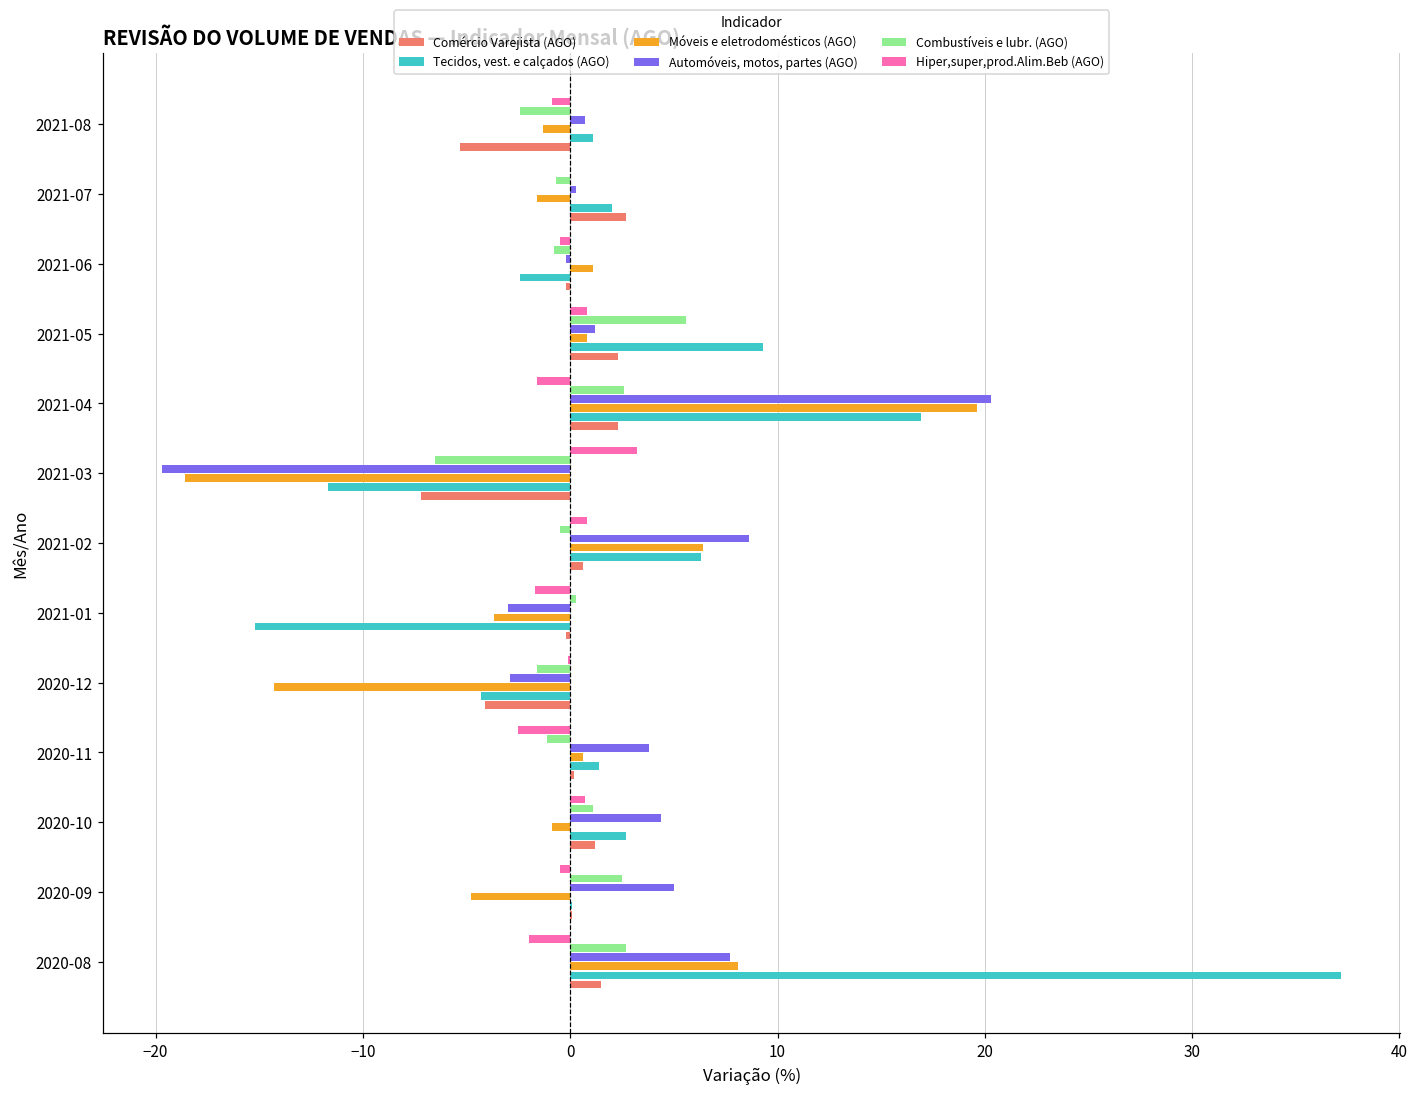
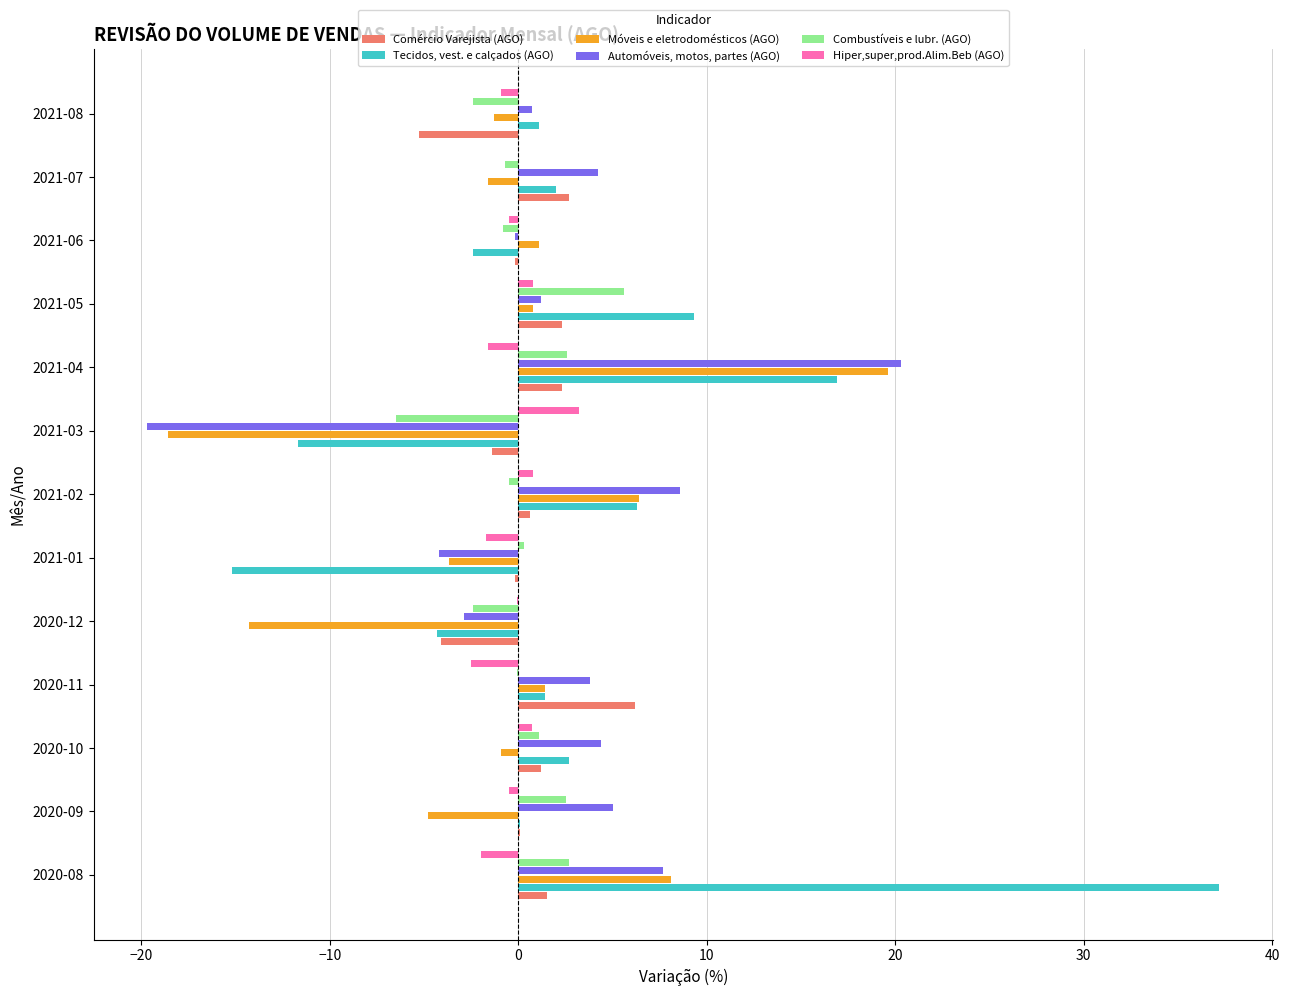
  {
    "Comércio Varejista (AGO)": {
      "2021-08": -5.3,
      "2021-07": 2.7,
      "2021-06": -0.2,
      "2021-05": 2.3,
      "2021-04": 2.3,
-     "2021-03": -7.2,
+     "2021-03": -1.4,
      "2021-02": 0.6,
      "2021-01": -0.2,
      "2020-12": -4.1,
-     "2020-11": 0.2,
+     "2020-11": 6.2,
      "2020-10": 1.2,
      "2020-08": 1.5
    },
    "Tecidos, vest. e calçados (AGO)": {
      "2021-08": 1.1,
      "2021-07": 2.0,
      "2021-06": -2.4,
      "2021-05": 9.3,
      "2021-04": 16.9,
      "2021-03": -11.7,
      "2021-02": 6.3,
      "2021-01": -15.2,
      "2020-12": -4.3,
      "2020-11": 1.4,
      "2020-10": 2.7,
      "2020-08": 37.2
    },
    "Móveis e eletrodomésticos (AGO)": {
      "2021-08": -1.3,
      "2021-07": -1.6,
      "2021-06": 1.1,
      "2021-05": 0.8,
      "2021-04": 19.6,
      "2021-03": -18.6,
      "2021-02": 6.4,
      "2021-01": -3.7,
      "2020-12": -14.3,
-     "2020-11": 0.6,
+     "2020-11": 1.4,
      "2020-10": -0.9,
      "2020-09": -4.8,
      "2020-08": 8.1
    },
    "Automóveis, motos, partes (AGO)": {
      "2021-08": 0.7,
-     "2021-07": 0.3,
+     "2021-07": 4.2,
      "2021-06": -0.2,
      "2021-05": 1.2,
      "2021-04": 20.3,
      "2021-03": -19.7,
      "2021-02": 8.6,
-     "2021-01": -3.0,
+     "2021-01": -4.2,
      "2020-12": -2.9,
      "2020-11": 3.8,
      "2020-10": 4.4,
      "2020-09": 5.0,
      "2020-08": 7.7
    },
    "Combustíveis e lubr. (AGO)": {
      "2021-08": -2.4,
      "2021-07": -0.7,
      "2021-06": -0.8,
      "2021-05": 5.6,
      "2021-04": 2.6,
      "2021-03": -6.5,
      "2021-02": -0.5,
      "2021-01": 0.3,
-     "2020-12": -1.6,
-     "2020-11": -1.1,
+     "2020-12": -2.4,
+     "2020-11": -0.1,
      "2020-10": 1.1,
      "2020-09": 2.5,
      "2020-08": 2.7
    },
    "Hiper,super,prod.Alim.Beb (AGO)": {
      "2021-08": -0.9,
      "2021-07": 0.0,
      "2021-06": -0.5,
      "2021-05": 0.8,
      "2021-04": -1.6,
      "2021-03": 3.2,
      "2021-02": 0.8,
      "2021-01": -1.7,
      "2020-11": -2.5,
      "2020-10": 0.7,
      "2020-09": -0.5,
      "2020-08": -2.0
    }
  }
